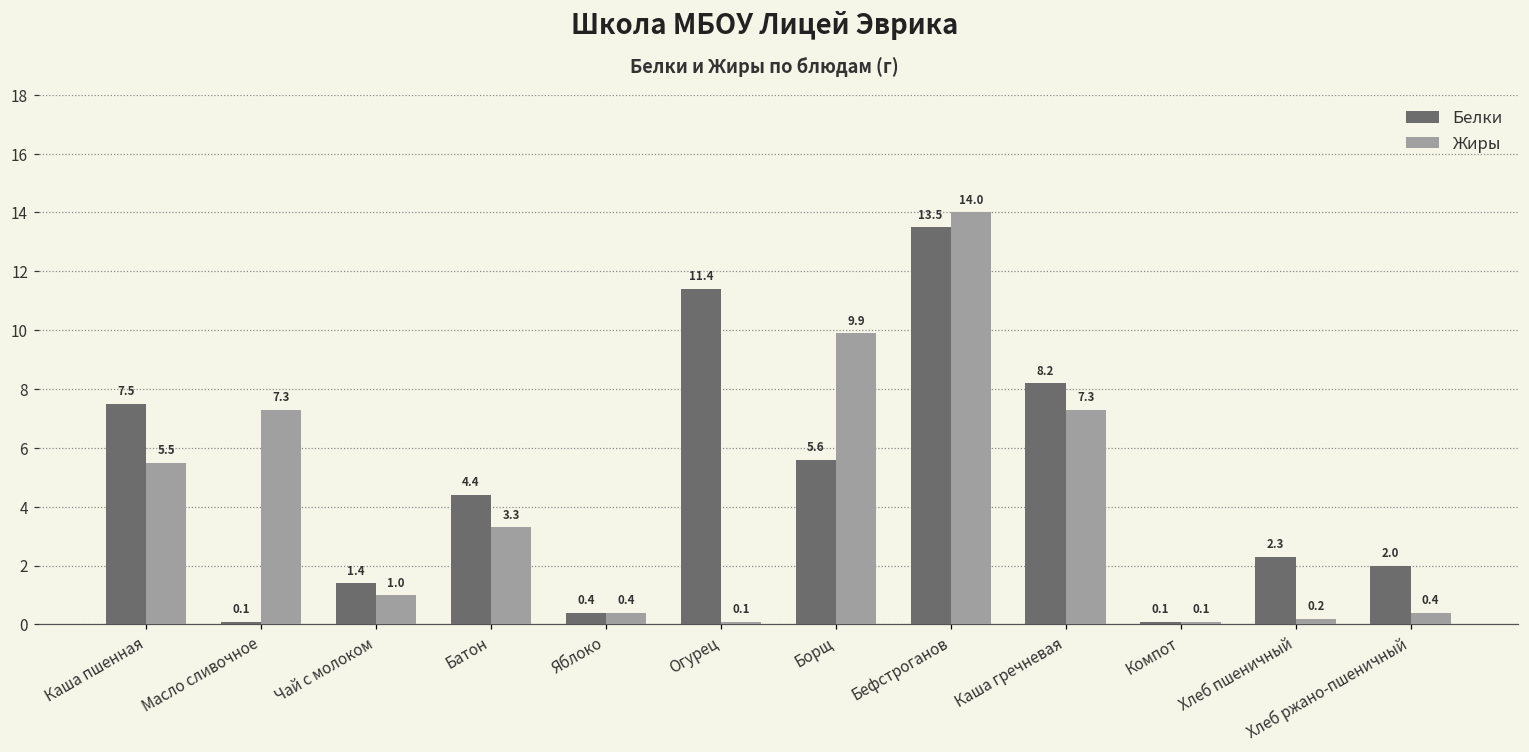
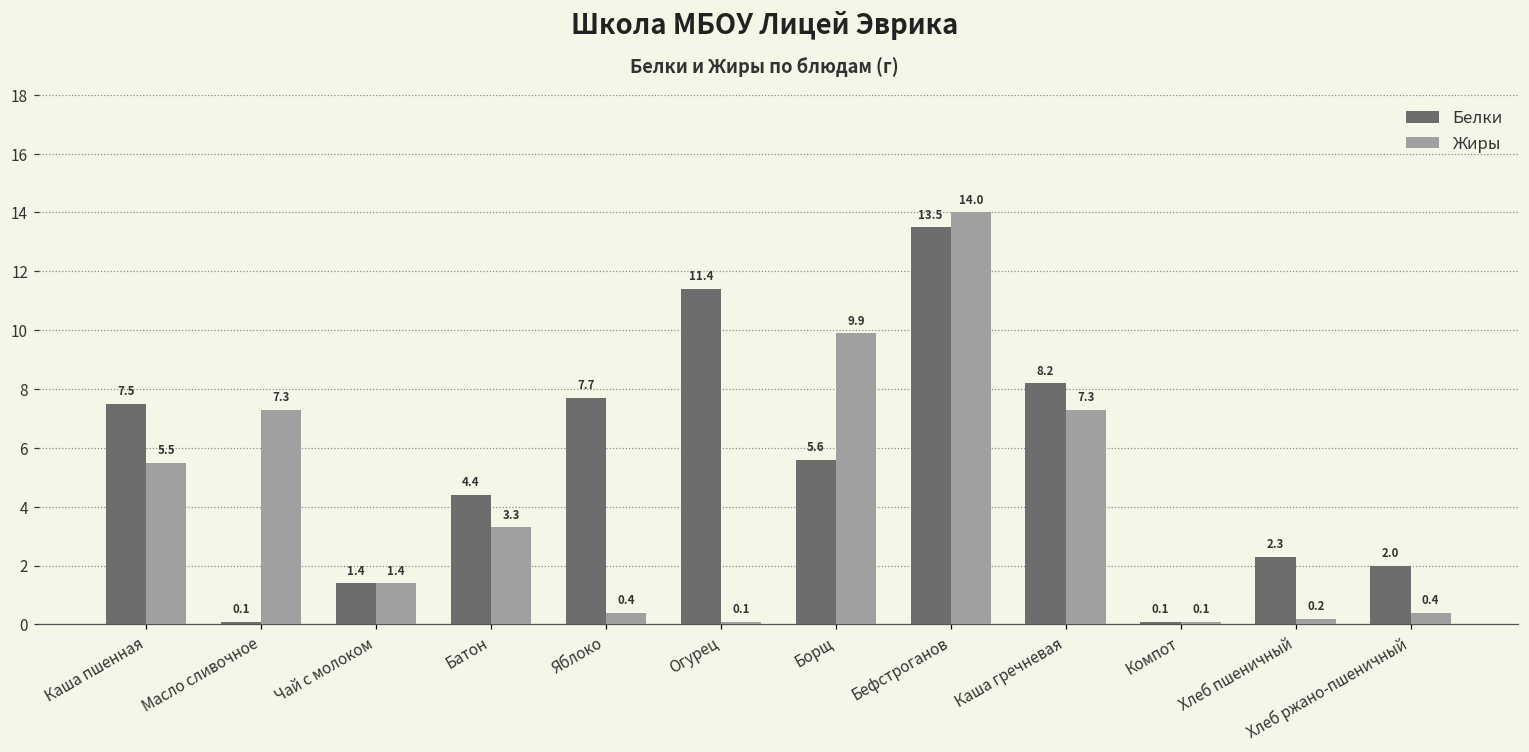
  {
    "Белки": {
      "Каша пшенная": 7.5,
      "Масло сливочное": 0.1,
      "Чай с молоком": 1.4,
      "Батон": 4.4,
-     "Яблоко": 0.4,
+     "Яблоко": 7.7,
      "Огурец": 11.4,
      "Борщ": 5.6,
      "Бефстроганов": 13.5,
      "Каша гречневая": 8.2,
      "Компот": 0.1,
      "Хлеб пшеничный": 2.3,
      "Хлеб ржано-пшеничный": 2.0
    },
    "Жиры": {
      "Каша пшенная": 5.5,
      "Масло сливочное": 7.3,
-     "Чай с молоком": 1.0,
+     "Чай с молоком": 1.4,
      "Батон": 3.3,
      "Яблоко": 0.4,
      "Огурец": 0.1,
      "Борщ": 9.9,
      "Бефстроганов": 14.0,
      "Каша гречневая": 7.3,
      "Компот": 0.1,
      "Хлеб пшеничный": 0.2,
      "Хлеб ржано-пшеничный": 0.4
    }
  }
